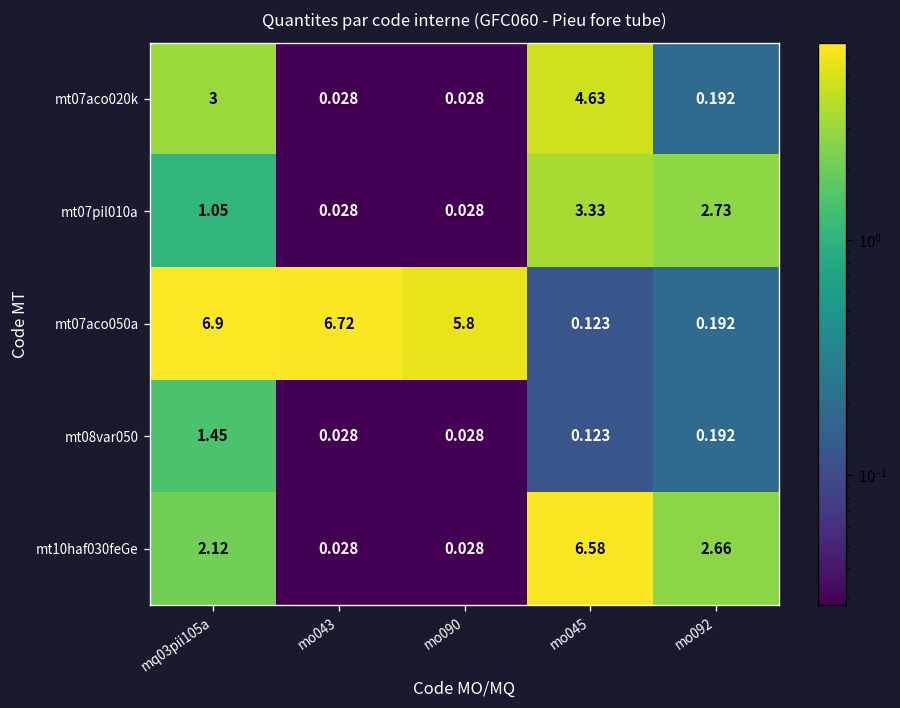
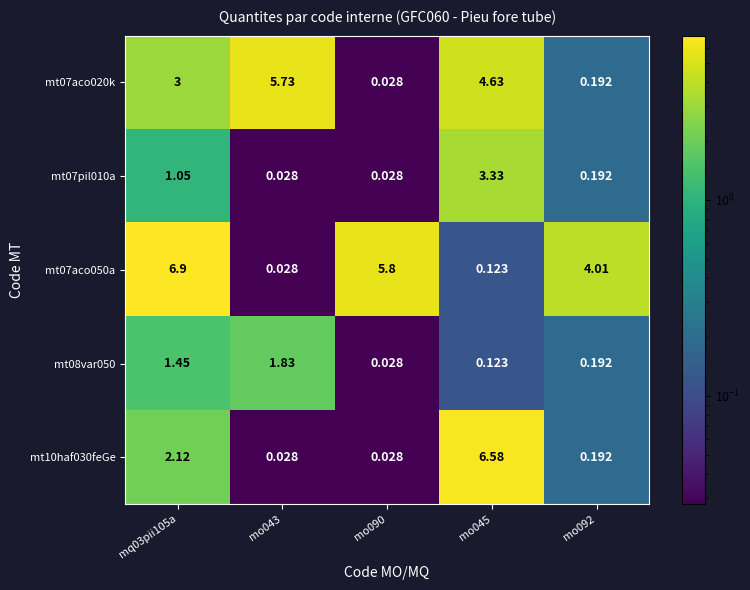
  {
    "mt07aco020k": {
      "mq03pii105a": 3,
-     "mo043": 0.028,
+     "mo043": 5.73,
      "mo090": 0.028,
      "mo045": 4.63,
      "mo092": 0.192
    },
    "mt07pil010a": {
      "mq03pii105a": 1.05,
      "mo043": 0.028,
      "mo090": 0.028,
      "mo045": 3.33,
-     "mo092": 2.73
+     "mo092": 0.192
    },
    "mt07aco050a": {
      "mq03pii105a": 6.9,
-     "mo043": 6.72,
+     "mo043": 0.028,
      "mo090": 5.8,
      "mo045": 0.123,
-     "mo092": 0.192
+     "mo092": 4.01
    },
    "mt08var050": {
      "mq03pii105a": 1.45,
-     "mo043": 0.028,
+     "mo043": 1.83,
      "mo090": 0.028,
      "mo045": 0.123,
      "mo092": 0.192
    },
    "mt10haf030feGe": {
      "mq03pii105a": 2.12,
      "mo043": 0.028,
      "mo090": 0.028,
      "mo045": 6.58,
-     "mo092": 2.66
+     "mo092": 0.192
    }
  }
